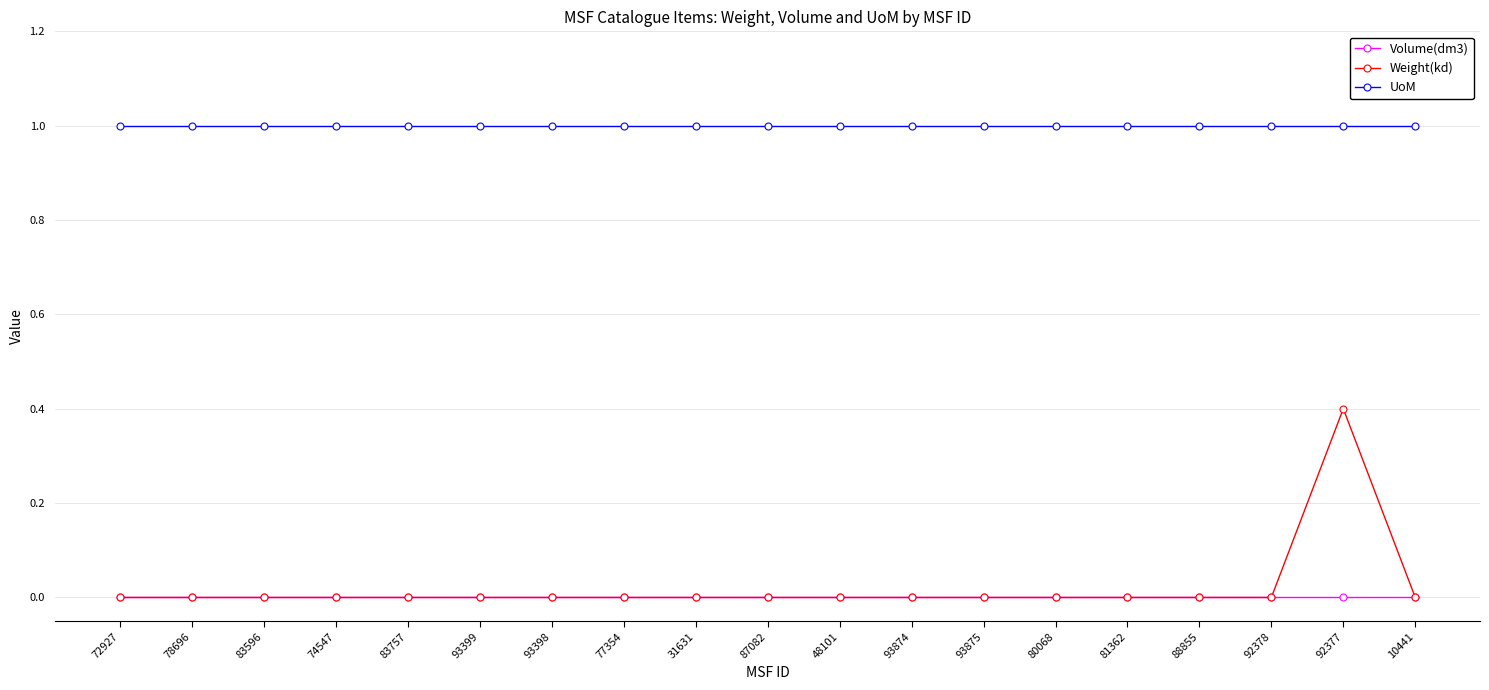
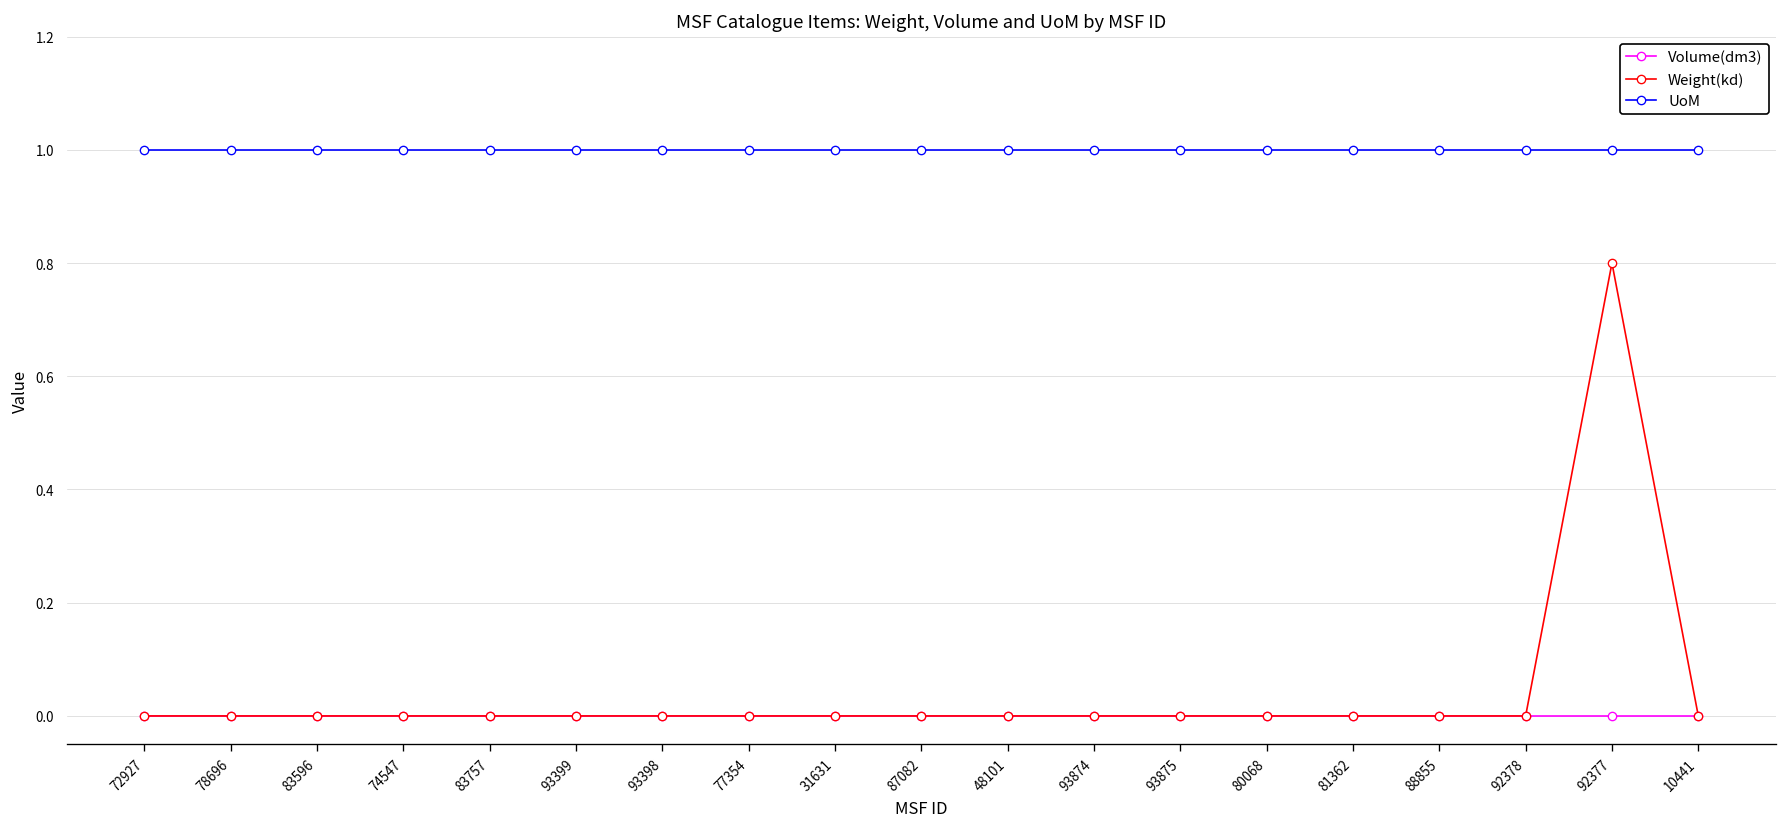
  {
    "Volume(dm3)": {
      "92377": 0.0
    },
    "Weight(kd)": {
-     "92377": 0.4
+     "92377": 0.8
    },
    "UoM": {
      "72927": 1.0,
      "78696": 1.0,
      "83596": 1.0,
      "74547": 1.0,
      "83757": 1.0,
      "93399": 1.0,
      "93398": 1.0,
      "77354": 1.0,
      "31631": 1.0,
      "87082": 1.0,
      "48101": 1.0,
      "93874": 1.0,
      "93875": 1.0,
      "80068": 1.0,
      "81362": 1.0,
      "88855": 1.0,
      "92378": 1.0,
      "92377": 1.0,
      "10441": 1.0
    }
  }
